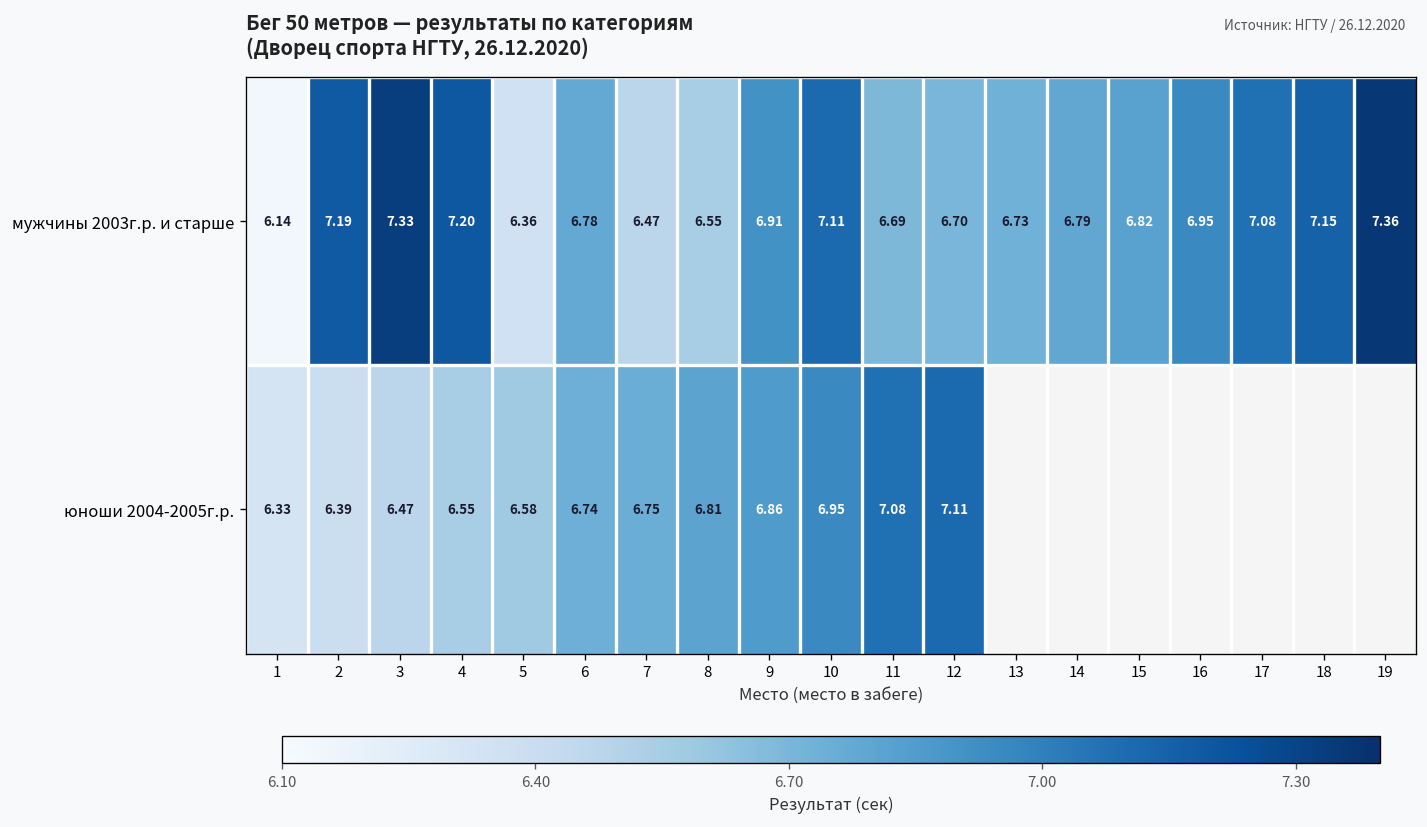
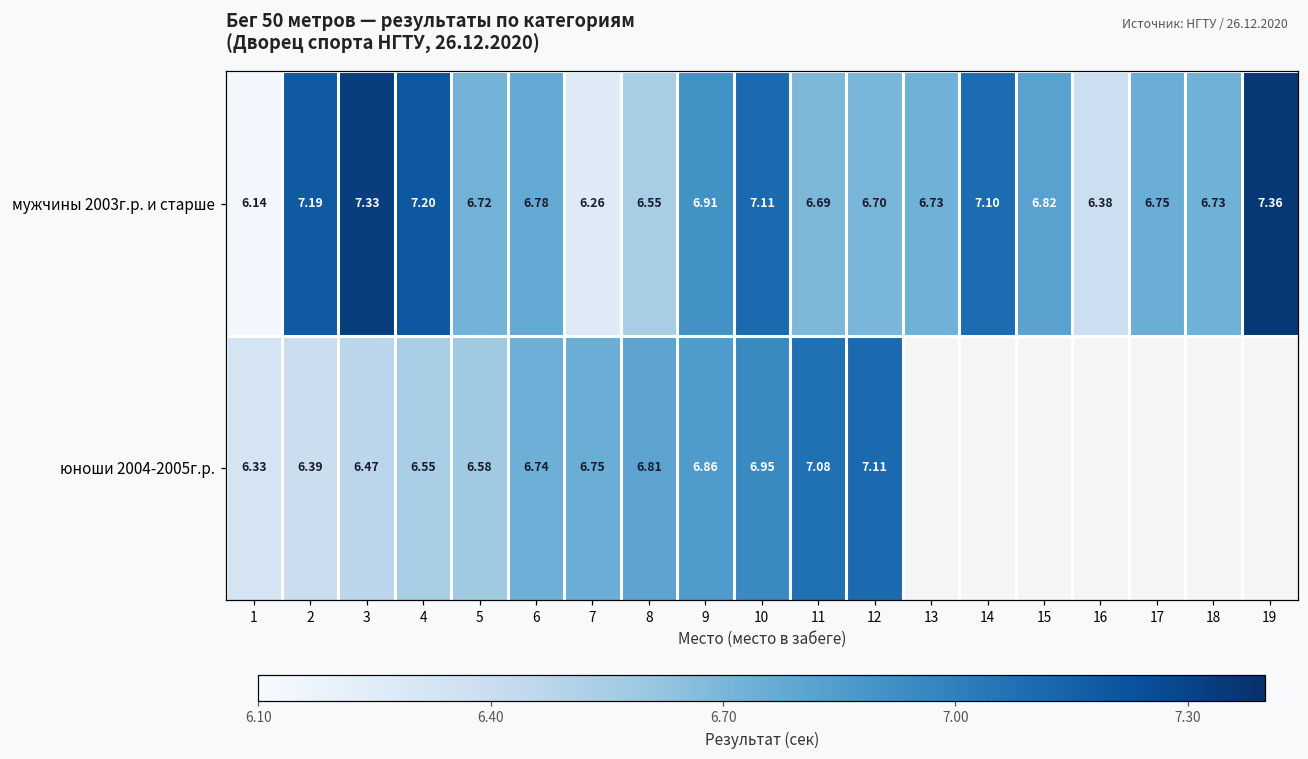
  {
    "мужчины 2003г.р. и старше": {
      "1": 6.14,
      "2": 7.19,
      "3": 7.33,
      "4": 7.20,
-     "5": 6.36,
+     "5": 6.72,
      "6": 6.78,
-     "7": 6.47,
+     "7": 6.26,
      "8": 6.55,
      "9": 6.91,
      "10": 7.11,
      "11": 6.69,
      "12": 6.70,
      "13": 6.73,
-     "14": 6.79,
+     "14": 7.10,
      "15": 6.82,
-     "16": 6.95,
-     "17": 7.08,
-     "18": 7.15,
+     "16": 6.38,
+     "17": 6.75,
+     "18": 6.73,
      "19": 7.36
    },
    "юноши 2004-2005г.р.": {
      "1": 6.33,
      "2": 6.39,
      "3": 6.47,
      "4": 6.55,
      "5": 6.58,
      "6": 6.74,
      "7": 6.75,
      "8": 6.81,
      "9": 6.86,
      "10": 6.95,
      "11": 7.08,
      "12": 7.11
    }
  }
